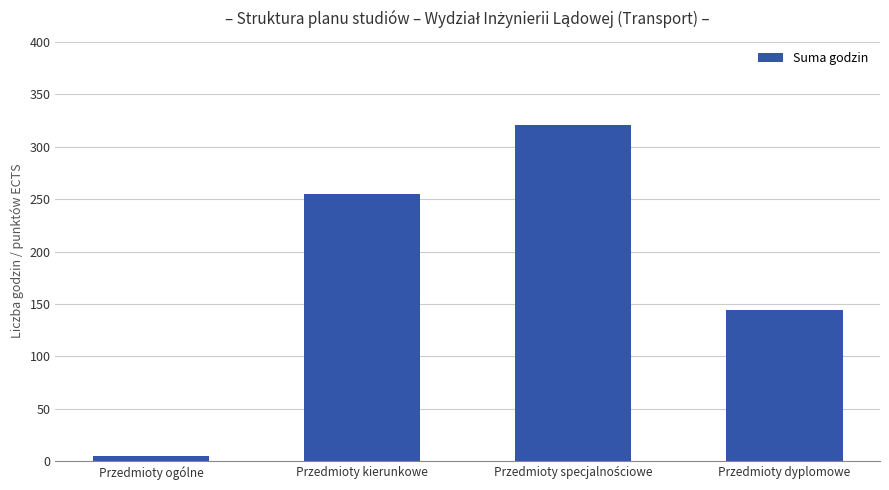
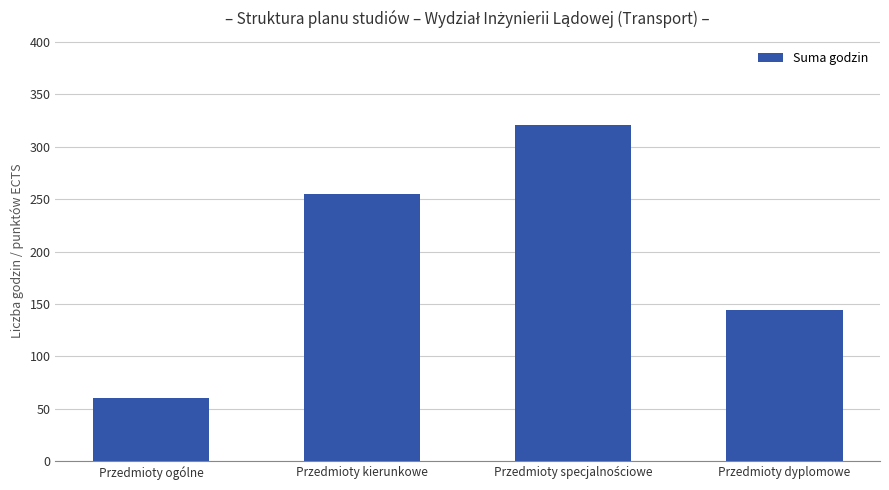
  {
-   "Przedmioty ogólne": 5,
+   "Przedmioty ogólne": 60,
    "Przedmioty kierunkowe": 255,
    "Przedmioty specjalnościowe": 321,
    "Przedmioty dyplomowe": 144
  }
